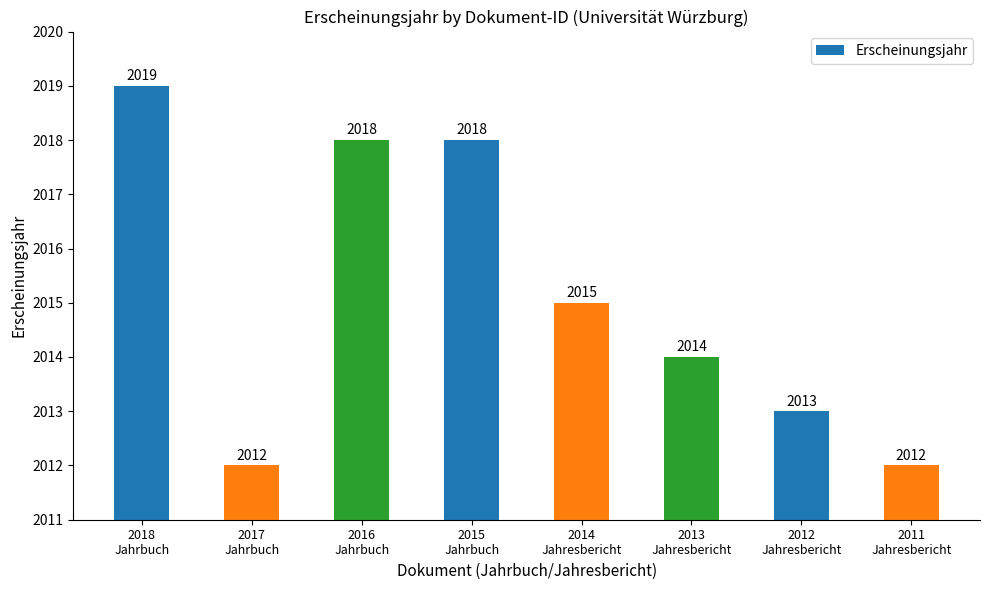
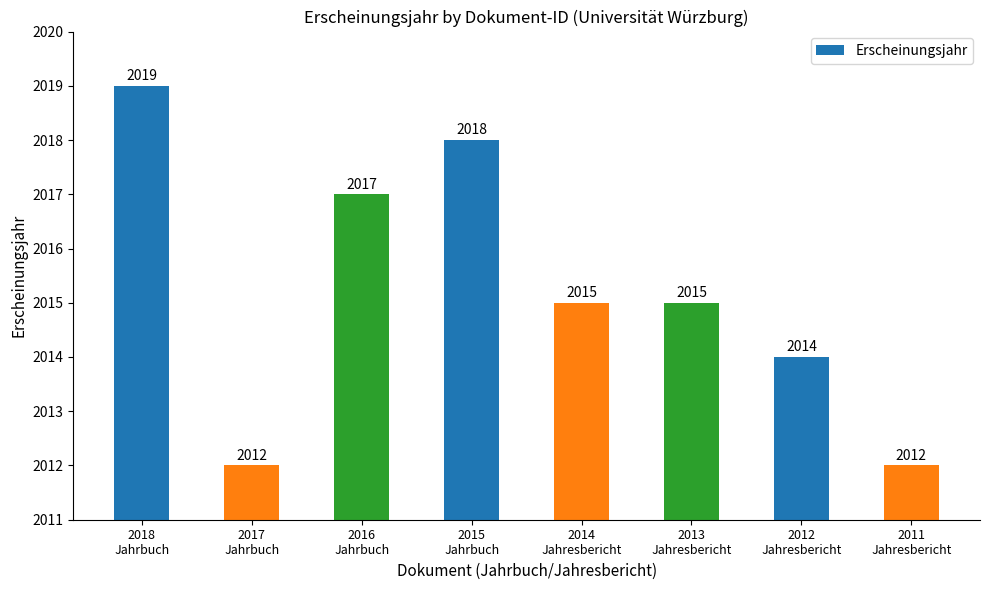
  {
    "2018 Jahrbuch": 2019,
    "2017 Jahrbuch": 2012,
-   "2016 Jahrbuch": 2018,
+   "2016 Jahrbuch": 2017,
    "2015 Jahrbuch": 2018,
    "2014 Jahresbericht": 2015,
-   "2013 Jahresbericht": 2014,
-   "2012 Jahresbericht": 2013,
+   "2013 Jahresbericht": 2015,
+   "2012 Jahresbericht": 2014,
    "2011 Jahresbericht": 2012
  }
